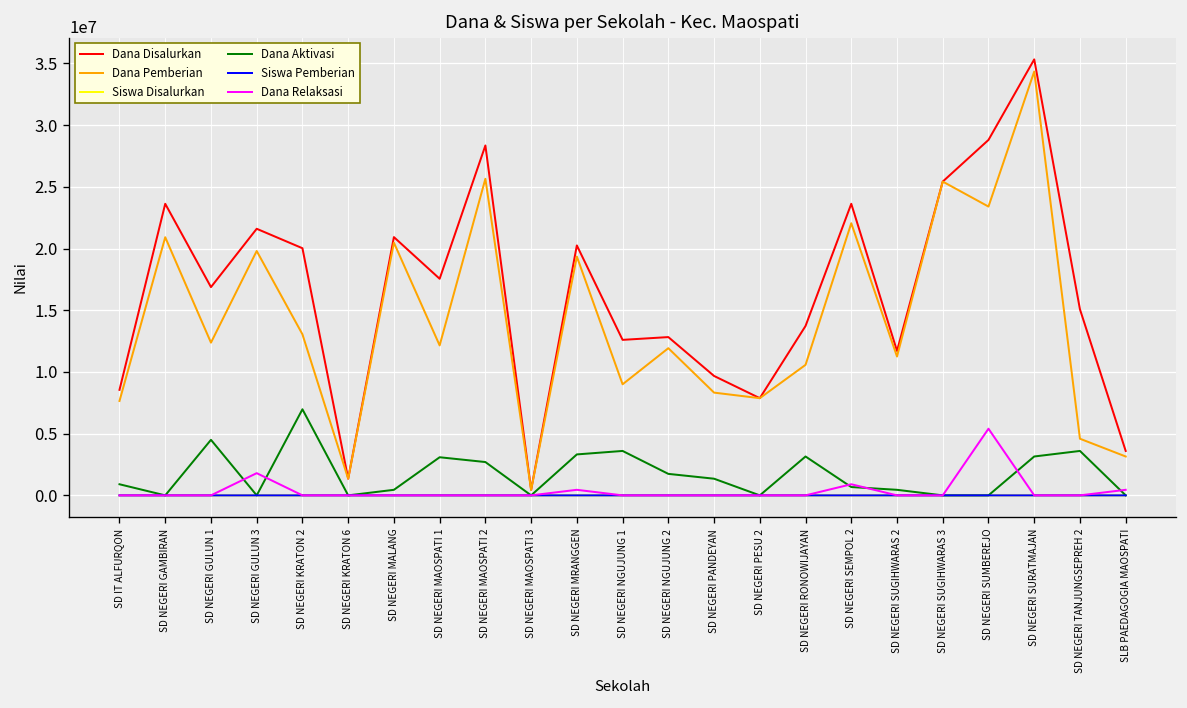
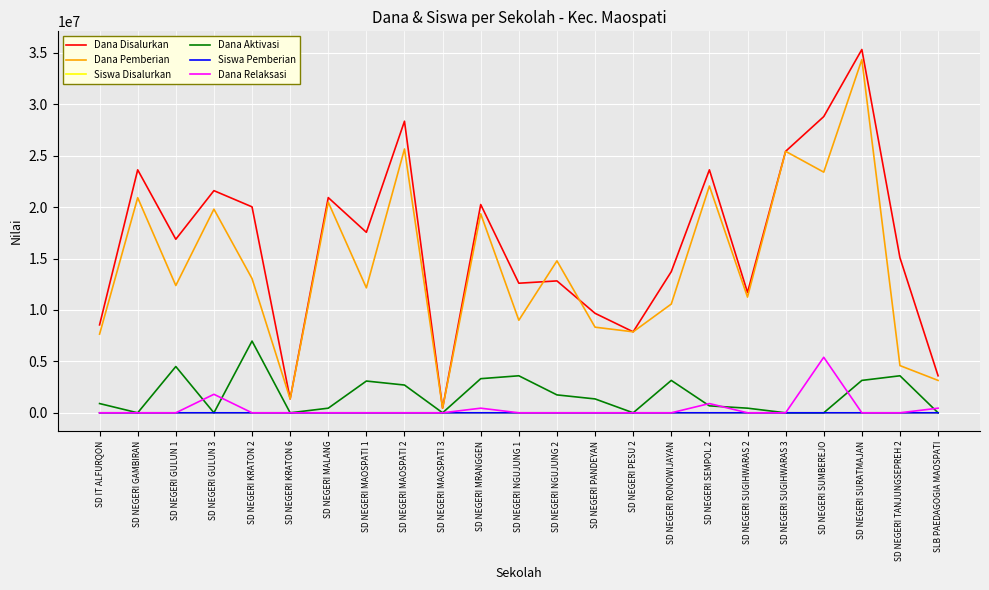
  {
    "Dana Disalurkan": {
      "SD IT ALFURQON": 8600000,
      "SD NEGERI GAMBIRAN": 23600000,
      "SD NEGERI GULUN 1": 16900000,
      "SD NEGERI GULUN 3": 21600000,
      "SD NEGERI KRATON 2": 20000000,
      "SD NEGERI MALANG": 20900000,
      "SD NEGERI MAOSPATI 1": 17600000,
      "SD NEGERI MAOSPATI 2": 28400000,
      "SD NEGERI MRANGGEN": 20300000,
      "SD NEGERI NGUJUNG 1": 12600000,
      "SD NEGERI NGUJUNG 2": 12800000,
      "SD NEGERI PANDEYAN": 9700000,
      "SD NEGERI RONOWIJAYAN": 13700000,
      "SD NEGERI SEMPOL 2": 23600000,
      "SD NEGERI SUGIHWARAS 2": 11700000,
      "SD NEGERI SUMBEREJO": 28800000,
      "SD NEGERI SURATMAJAN": 35300000,
      "SD NEGERI TANJUNGSEPREH 2": 15100000,
      "SLB PAEDAGOGIA MAOSPATI": 3600000
    },
    "Dana Pemberian": {
      "SD IT ALFURQON": 7700000,
      "SD NEGERI GAMBIRAN": 20900000,
      "SD NEGERI GULUN 1": 12400000,
      "SD NEGERI GULUN 3": 19800000,
      "SD NEGERI KRATON 2": 13100000,
      "SD NEGERI MALANG": 20500000,
      "SD NEGERI MAOSPATI 1": 12200000,
      "SD NEGERI MAOSPATI 2": 25700000,
      "SD NEGERI MRANGGEN": 19400000,
      "SD NEGERI NGUJUNG 1": 9000000,
-     "SD NEGERI NGUJUNG 2": 11900000,
+     "SD NEGERI NGUJUNG 2": 14800000,
      "SD NEGERI PANDEYAN": 8300000,
      "SD NEGERI RONOWIJAYAN": 10600000,
      "SD NEGERI SEMPOL 2": 22100000,
      "SD NEGERI SUGIHWARAS 2": 11300000,
      "SD NEGERI SUMBEREJO": 23400000,
      "SD NEGERI SURATMAJAN": 34300000,
      "SD NEGERI TANJUNGSEPREH 2": 4600000,
      "SLB PAEDAGOGIA MAOSPATI": 3200000
    },
    "Siswa Pemberian": {
      "SD NEGERI MRANGGEN": 0,
      "SD NEGERI SEMPOL 2": 0
    },
    "Dana Aktivasi": {
      "SD IT ALFURQON": 900000,
      "SD NEGERI GULUN 1": 4500000,
      "SD NEGERI KRATON 2": 7000000,
      "SD NEGERI MALANG": 500000,
      "SD NEGERI MAOSPATI 1": 3100000,
      "SD NEGERI MAOSPATI 2": 2700000,
      "SD NEGERI MRANGGEN": 3300000,
      "SD NEGERI NGUJUNG 1": 3600000,
      "SD NEGERI NGUJUNG 2": 1700000,
      "SD NEGERI PANDEYAN": 1400000,
      "SD NEGERI RONOWIJAYAN": 3200000,
      "SD NEGERI SUGIHWARAS 2": 500000,
      "SD NEGERI SURATMAJAN": 3200000,
      "SD NEGERI TANJUNGSEPREH 2": 3600000
    },
    "Dana Relaksasi": {
      "SD NEGERI GULUN 3": 1800000,
      "SD NEGERI MRANGGEN": 500000,
      "SD NEGERI SUMBEREJO": 5400000,
      "SLB PAEDAGOGIA MAOSPATI": 500000
    }
  }
